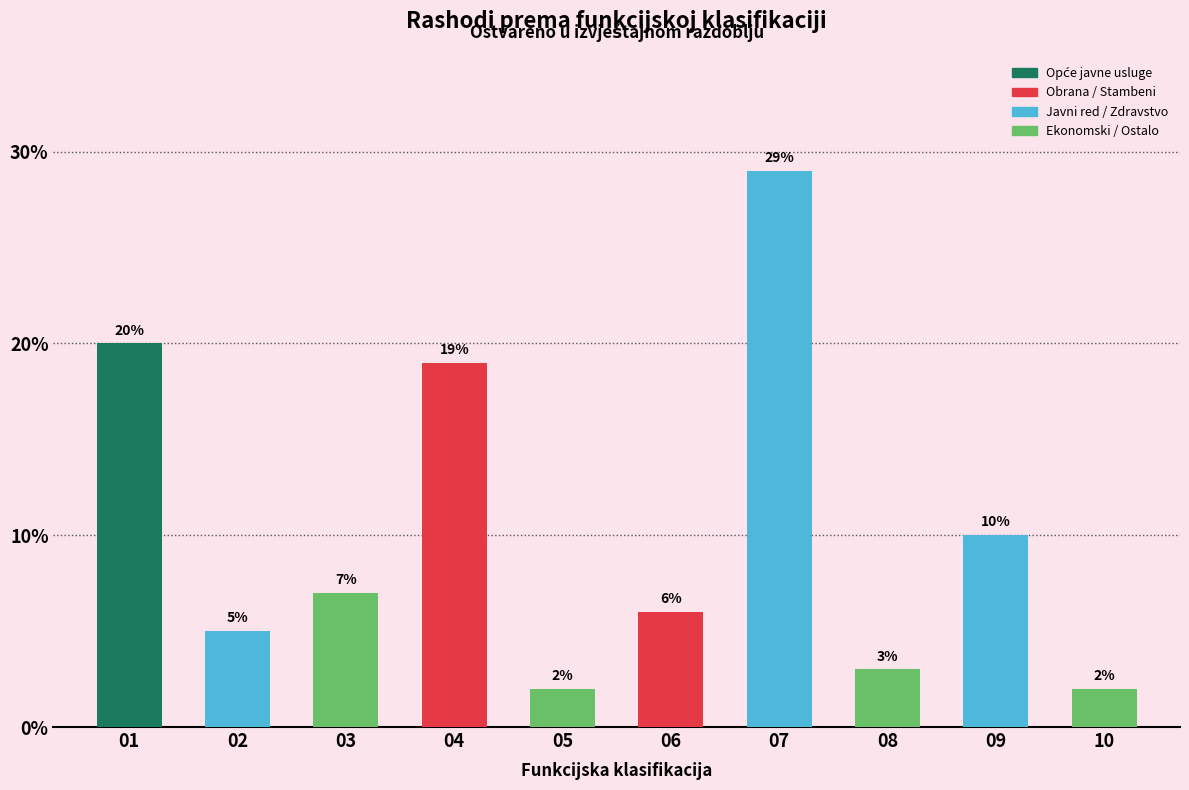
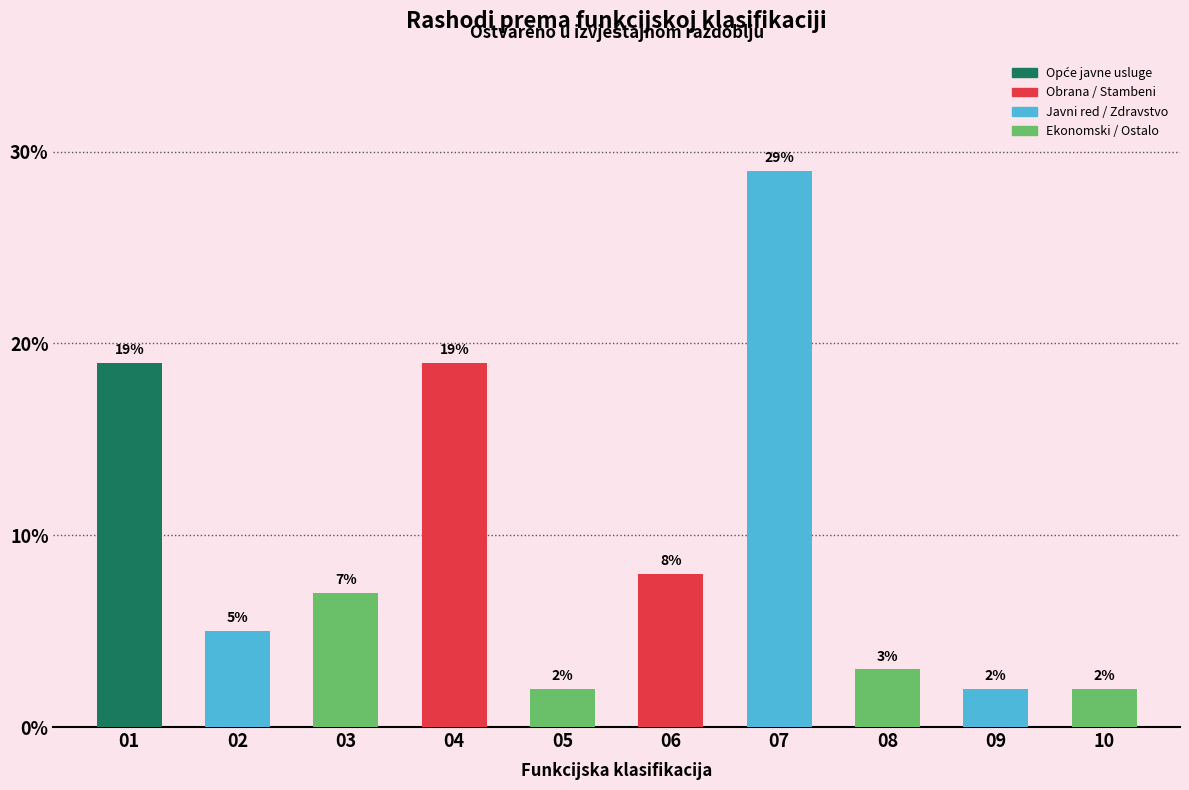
  {
-   "01": "20%",
+   "01": "19%",
    "02": "5%",
    "03": "7%",
    "04": "19%",
    "05": "2%",
-   "06": "6%",
+   "06": "8%",
    "07": "29%",
    "08": "3%",
-   "09": "10%",
+   "09": "2%",
    "10": "2%"
  }
